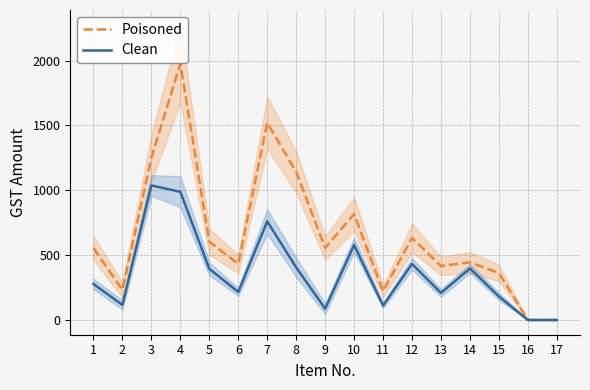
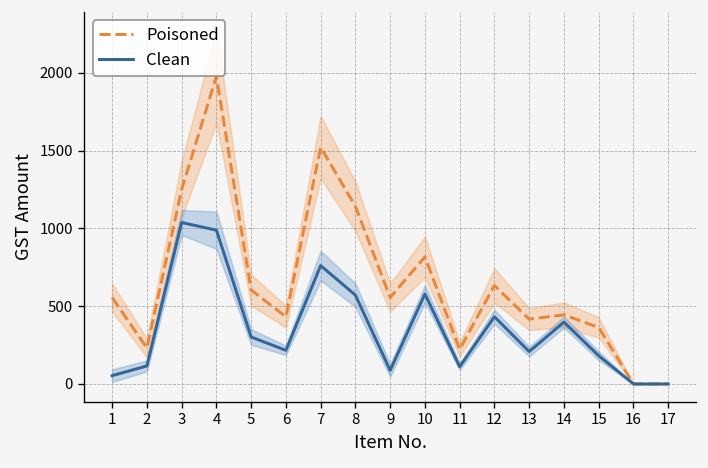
  {
    "Clean": {
-     "1": 280,
+     "1": 50,
      "2": 120,
      "3": 1040,
      "4": 990,
-     "5": 390,
+     "5": 300,
      "6": 220,
      "7": 760,
-     "8": 410,
+     "8": 570,
      "9": 90,
      "10": 580,
      "11": 110,
      "12": 430,
      "13": 210,
      "14": 400,
      "15": 180
    }
  }
